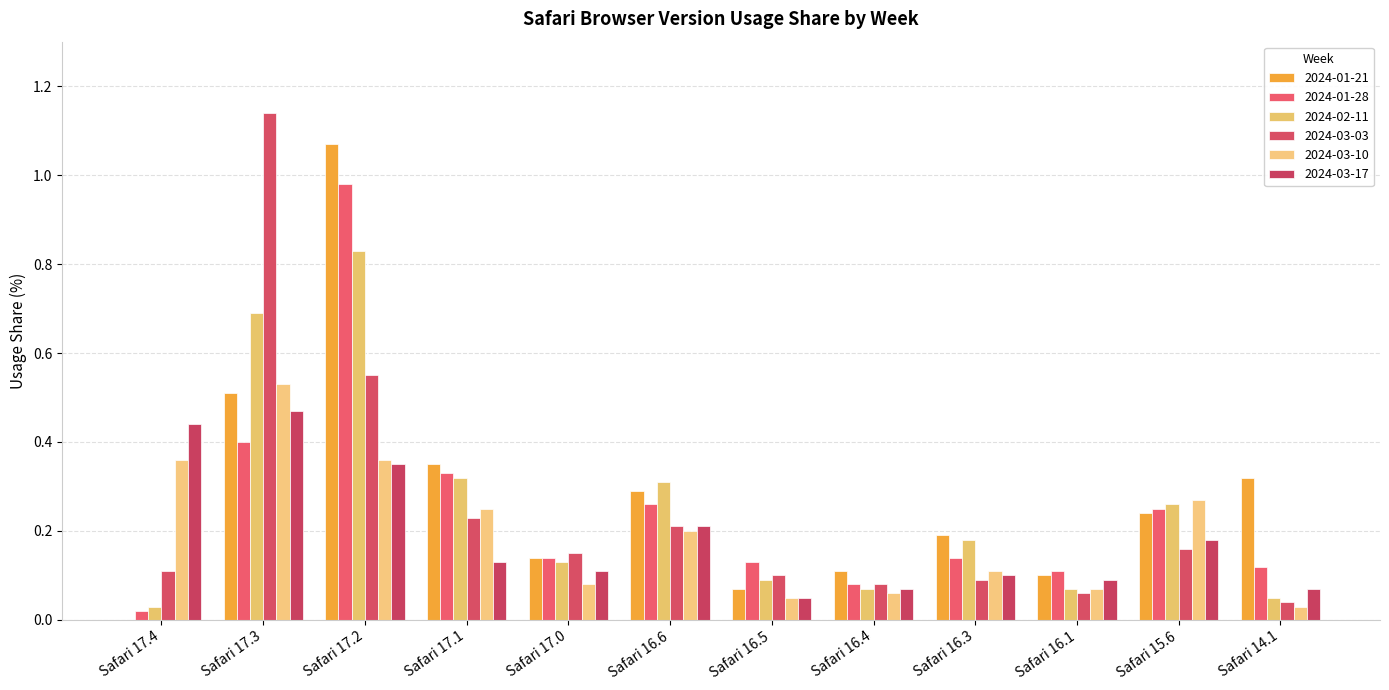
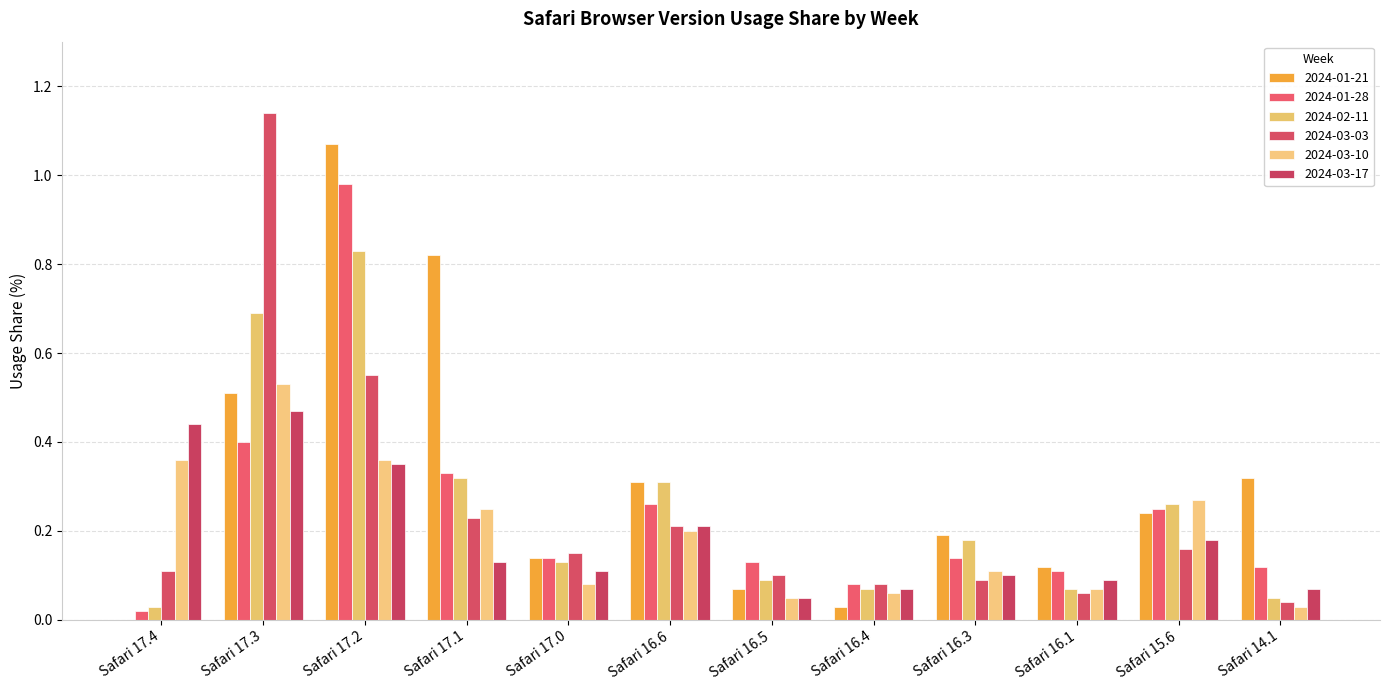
  {
    "2024-01-21": {
      "Safari 17.4": 0.00,
      "Safari 17.3": 0.51,
      "Safari 17.2": 1.07,
-     "Safari 17.1": 0.35,
+     "Safari 17.1": 0.82,
      "Safari 17.0": 0.14,
-     "Safari 16.6": 0.29,
+     "Safari 16.6": 0.31,
      "Safari 16.5": 0.07,
-     "Safari 16.4": 0.11,
+     "Safari 16.4": 0.03,
      "Safari 16.3": 0.19,
-     "Safari 16.1": 0.10,
+     "Safari 16.1": 0.12,
      "Safari 15.6": 0.24,
      "Safari 14.1": 0.32
    }
  }
